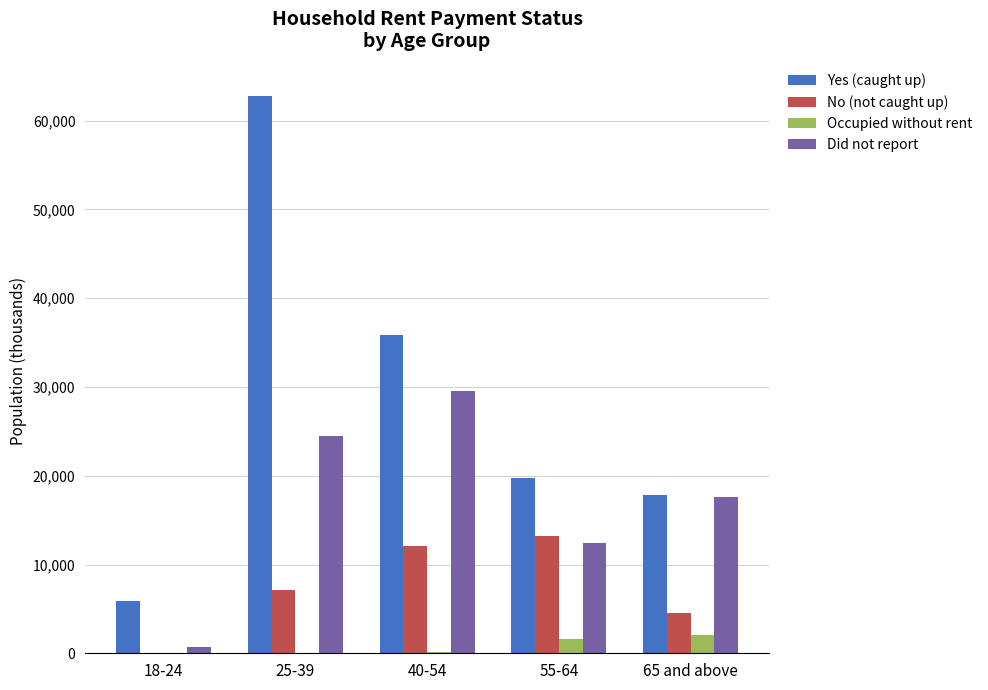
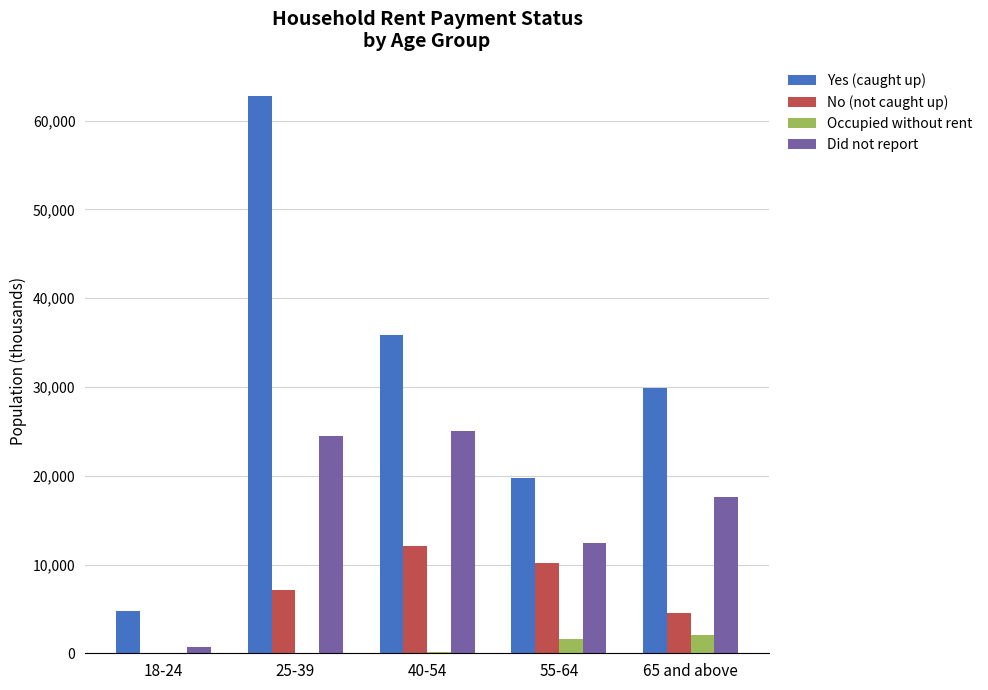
  {
    "Yes (caught up)": {
-     "18-24": "6,000",
+     "18-24": "5,000",
      "25-39": "63,000",
      "40-54": "36,000",
      "55-64": "20,000",
-     "65 and above": "18,000"
+     "65 and above": "30,000"
    },
    "No (not caught up)": {
      "18-24": "0",
      "25-39": "7,000",
      "40-54": "12,000",
-     "55-64": "13,000",
+     "55-64": "10,000",
      "65 and above": "5,000"
    },
    "Occupied without rent": {
      "18-24": "0",
      "25-39": "0",
      "55-64": "2,000",
      "65 and above": "2,000"
    },
    "Did not report": {
      "18-24": "1,000",
      "25-39": "24,000",
-     "40-54": "30,000",
+     "40-54": "25,000",
      "55-64": "12,000",
      "65 and above": "18,000"
    }
  }
